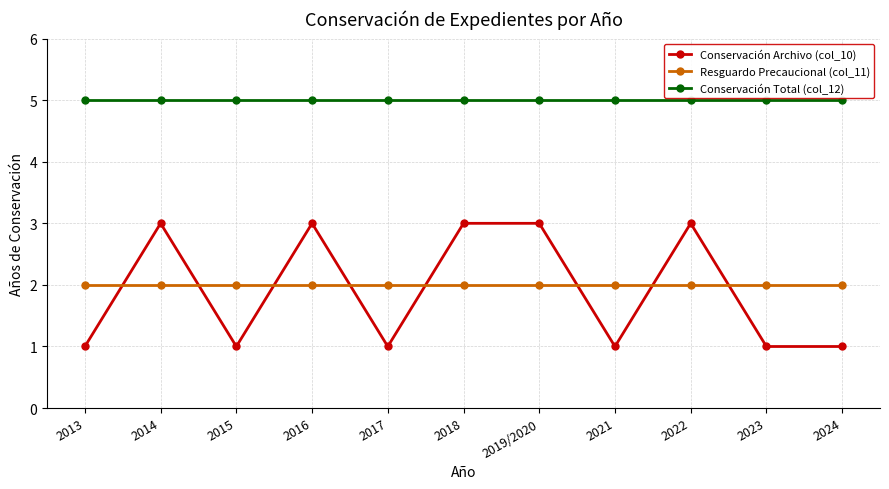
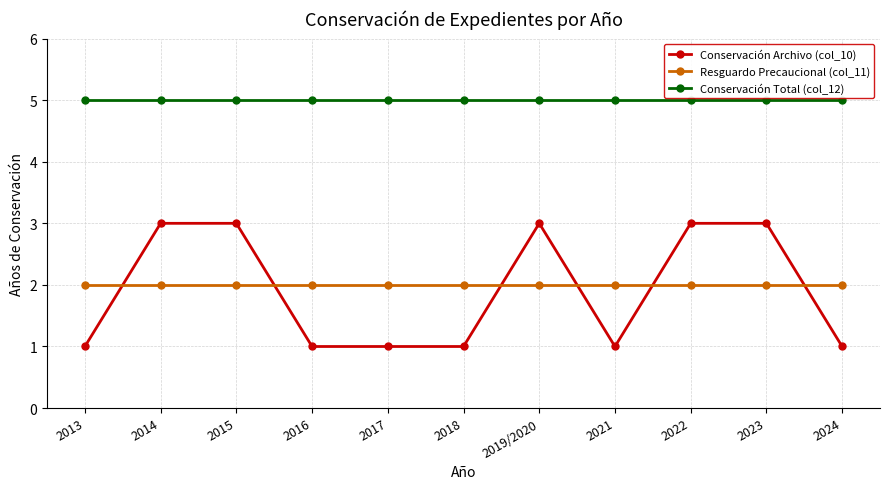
  {
    "Conservación Archivo (col_10)": {
      "2013": 1,
      "2014": 3,
-     "2015": 1,
-     "2016": 3,
+     "2015": 3,
+     "2016": 1,
      "2017": 1,
-     "2018": 3,
+     "2018": 1,
      "2019/2020": 3,
      "2021": 1,
      "2022": 3,
-     "2023": 1,
+     "2023": 3,
      "2024": 1
    },
    "Resguardo Precaucional (col_11)": {
      "2013": 2,
      "2014": 2,
      "2015": 2,
      "2016": 2,
      "2017": 2,
      "2018": 2,
      "2019/2020": 2,
      "2021": 2,
      "2022": 2,
      "2023": 2,
      "2024": 2
    },
    "Conservación Total (col_12)": {
      "2013": 5,
      "2014": 5,
      "2015": 5,
      "2016": 5,
      "2017": 5,
      "2018": 5,
      "2019/2020": 5,
      "2021": 5,
      "2022": 5,
      "2023": 5,
      "2024": 5
    }
  }
